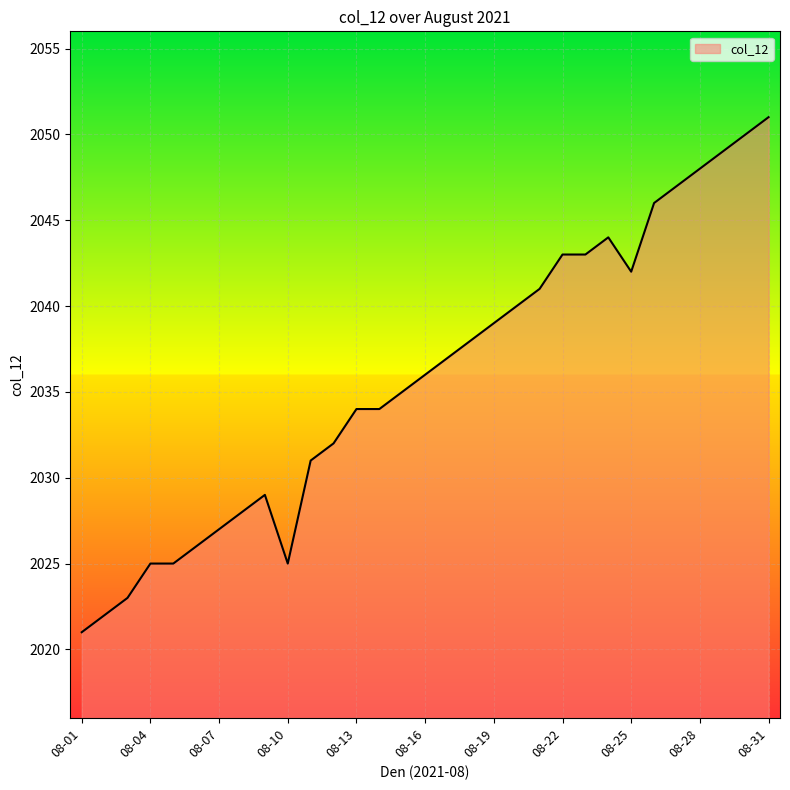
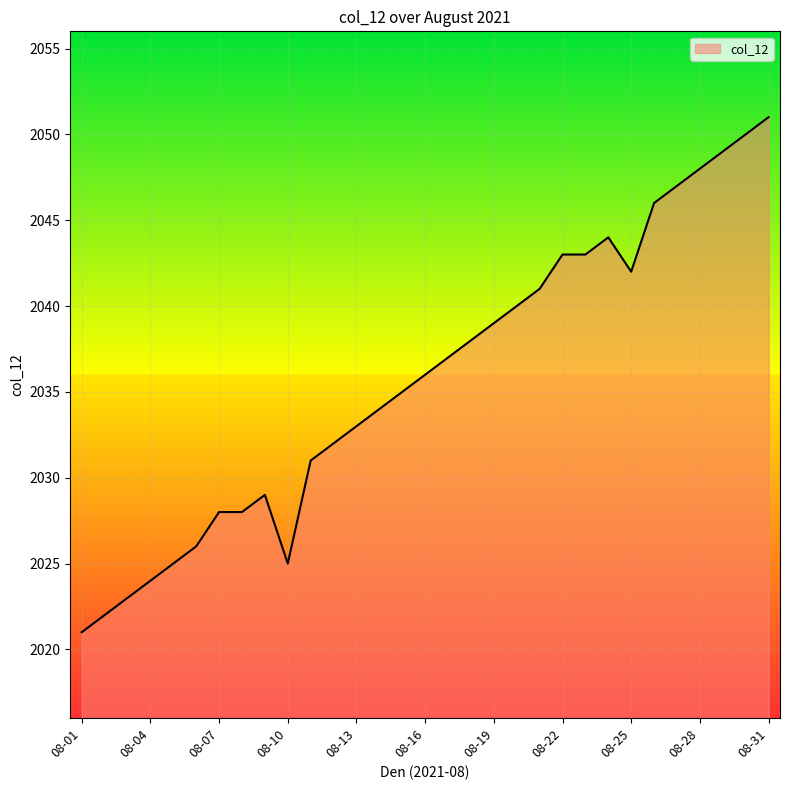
  {
    "08-01": 2021,
-   "08-04": 2025,
-   "08-07": 2027,
+   "08-04": 2024,
+   "08-07": 2028,
    "08-10": 2025,
-   "08-13": 2034,
+   "08-13": 2033,
    "08-16": 2036,
    "08-19": 2039,
    "08-22": 2043,
    "08-25": 2042,
    "08-28": 2048,
    "08-31": 2051
  }
